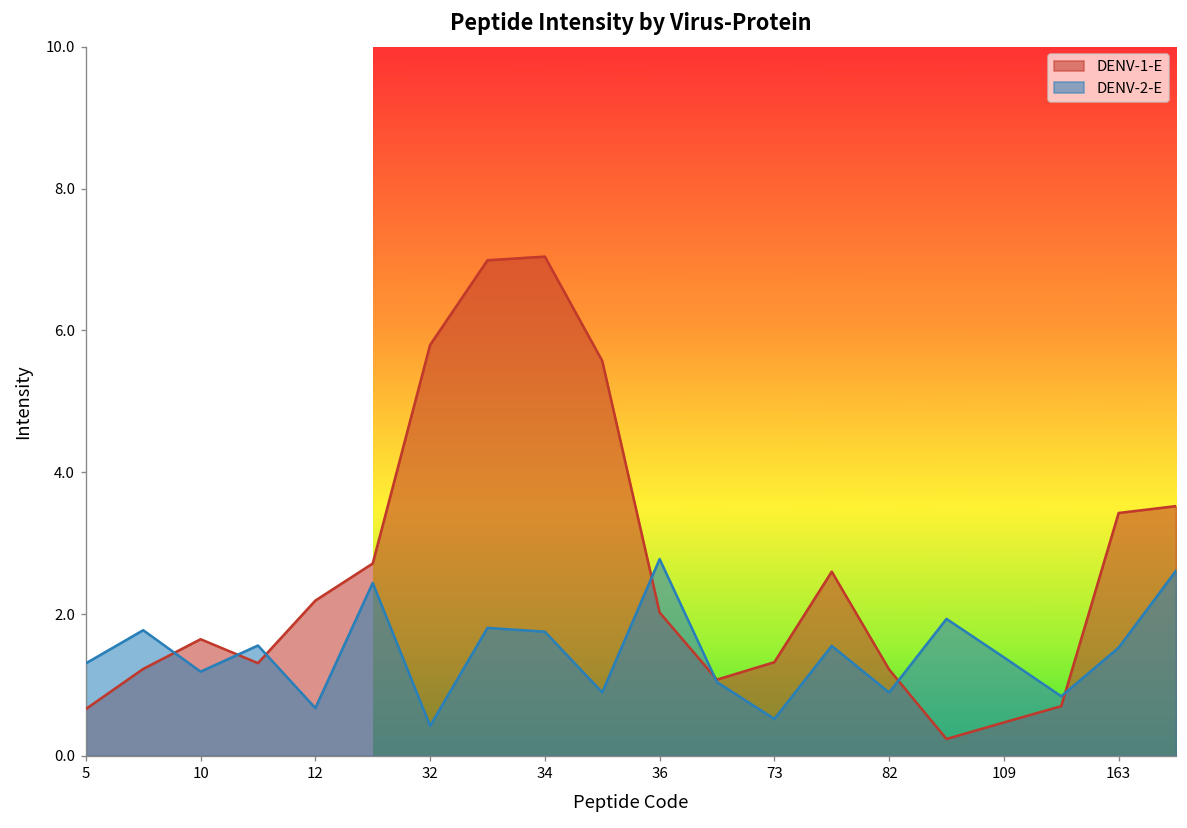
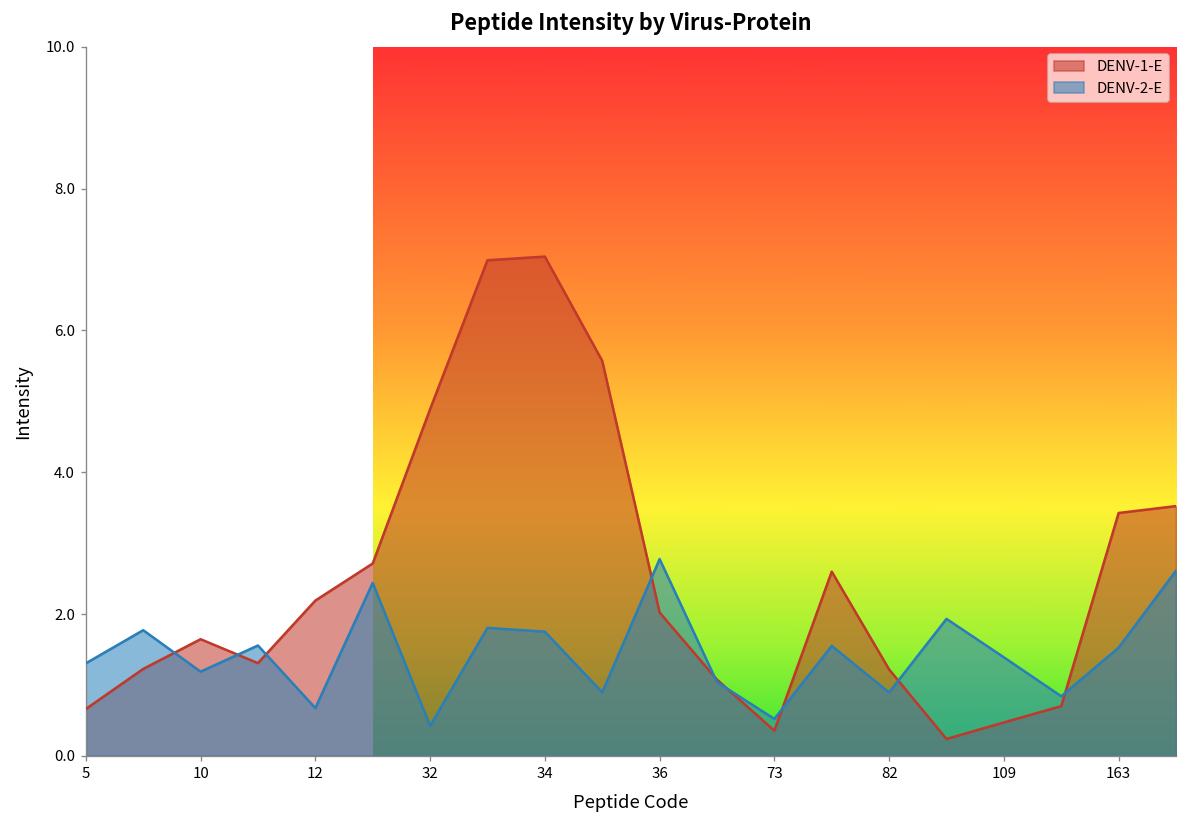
  {
    "DENV-1-E": {
      "10": 1.6,
      "12": 2.2,
-     "32": 5.8,
+     "32": 4.9,
      "34": 7.0,
      "36": 2.0,
-     "73": 1.3,
+     "73": 0.4,
      "82": 1.2,
      "109": 0.5,
      "163": 3.4
    },
    "DENV-2-E": {
      "10": 1.2,
      "12": 0.7,
      "32": 0.4,
      "34": 1.8,
      "36": 2.8,
      "73": 0.5,
      "82": 0.9,
      "109": 1.4,
      "163": 1.5
    }
  }
